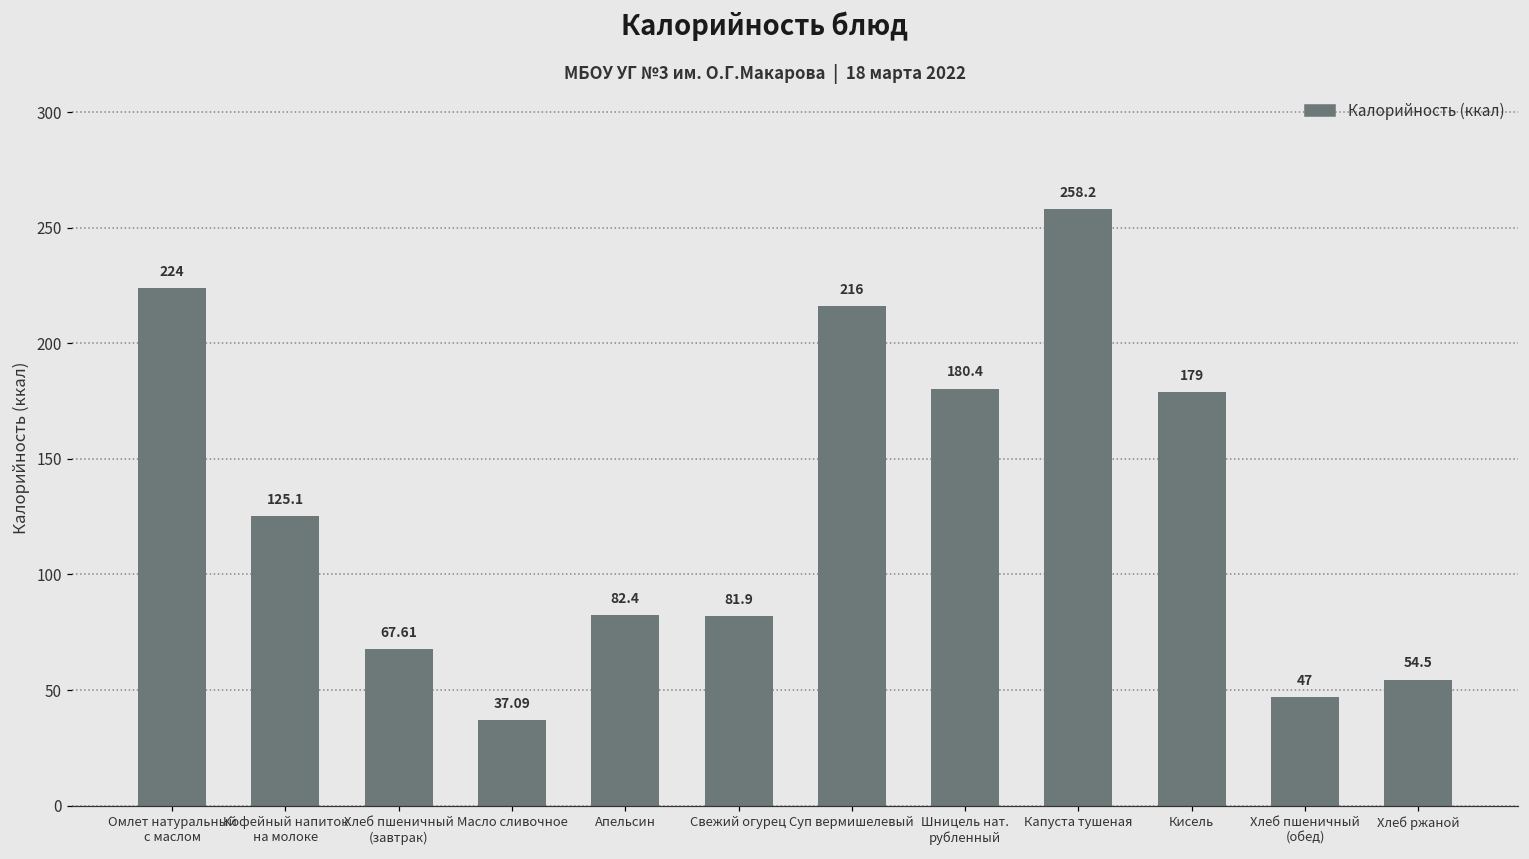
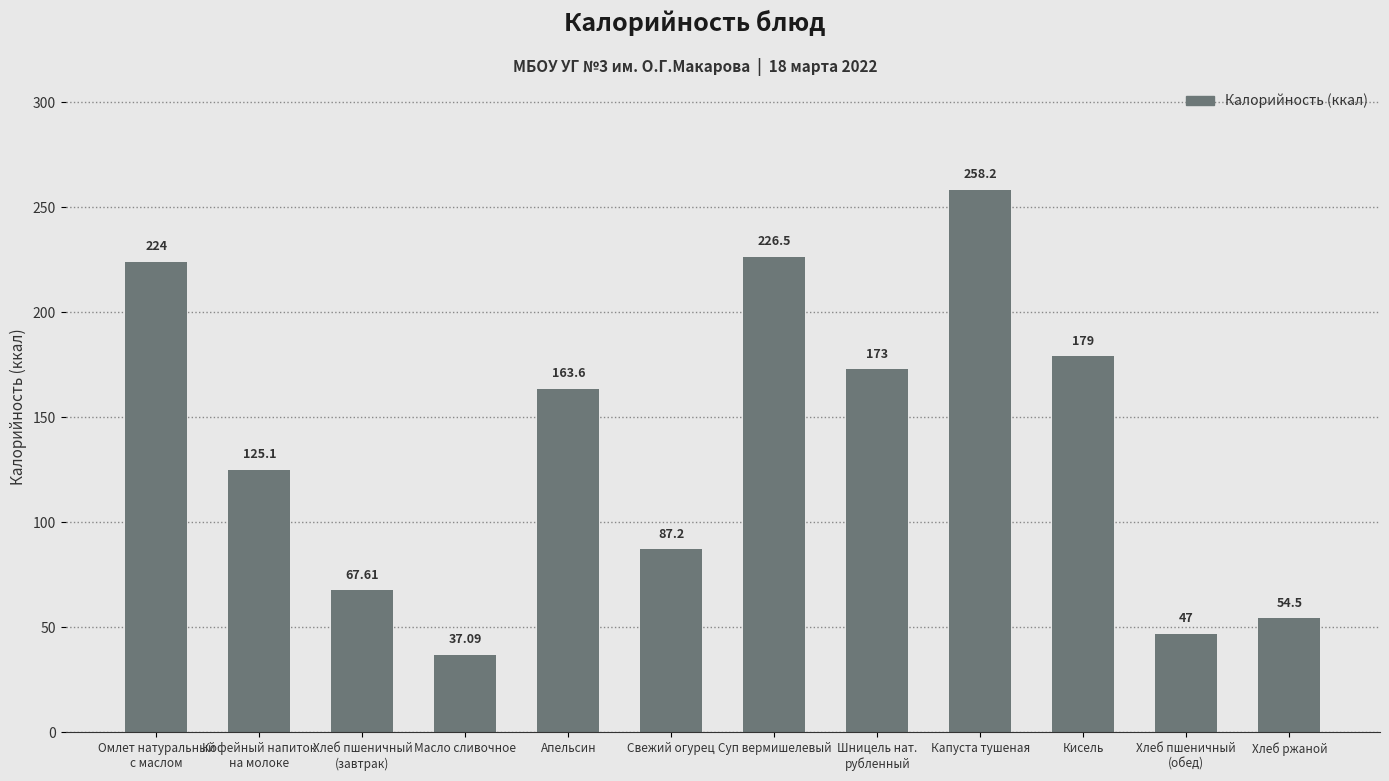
  {
    "Омлет натуральный с маслом": 224,
    "Кофейный напиток на молоке": 125.1,
    "Хлеб пшеничный (завтрак)": 67.61,
    "Масло сливочное": 37.09,
-   "Апельсин": 82.4,
-   "Свежий огурец": 81.9,
-   "Суп вермишелевый": 216,
-   "Шницель нат. рубленный": 180.4,
+   "Апельсин": 163.6,
+   "Свежий огурец": 87.2,
+   "Суп вермишелевый": 226.5,
+   "Шницель нат. рубленный": 173,
    "Капуста тушеная": 258.2,
    "Кисель": 179,
    "Хлеб пшеничный (обед)": 47,
    "Хлеб ржаной": 54.5
  }
